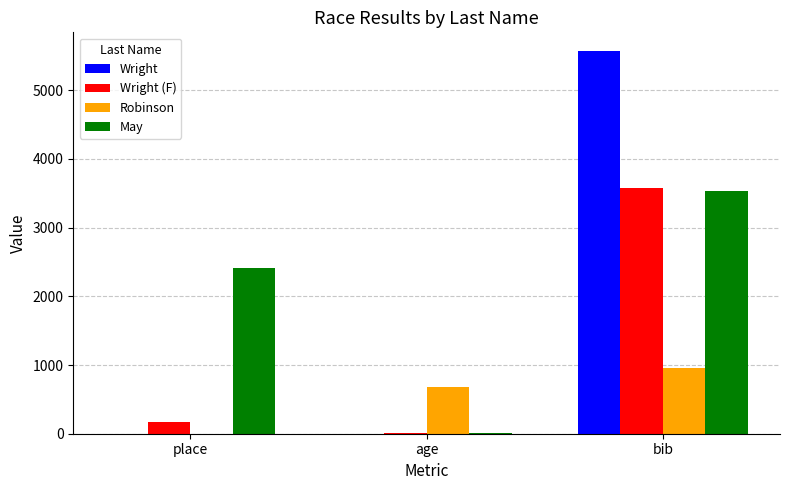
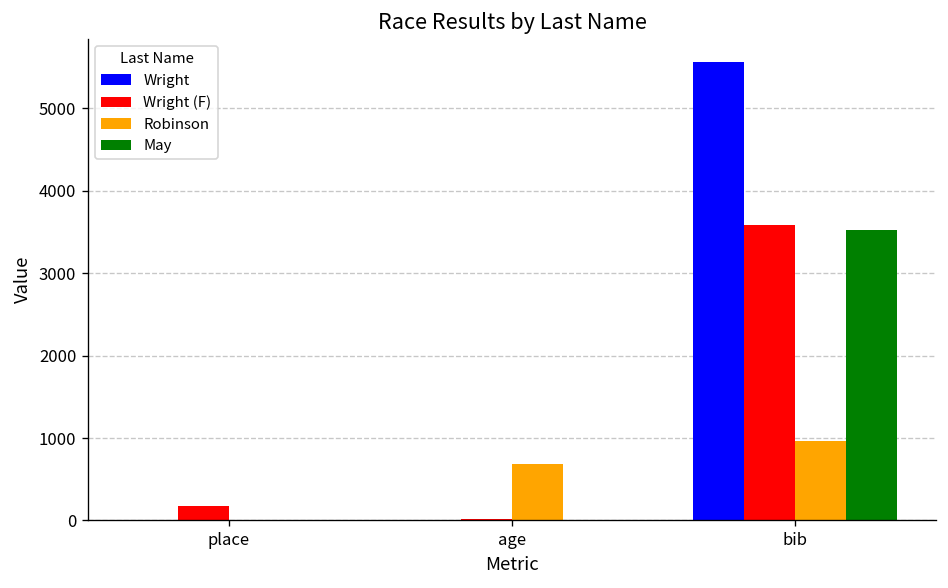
  {
    "Wright": {
      "age": 0,
      "bib": 5600
    },
    "Wright (F)": {
      "place": 200,
      "bib": 3600
    },
    "Robinson": {
      "age": 700,
      "bib": 1000
    },
    "May": {
-     "place": 2400,
+     "place": 0,
      "bib": 3500
    }
  }
